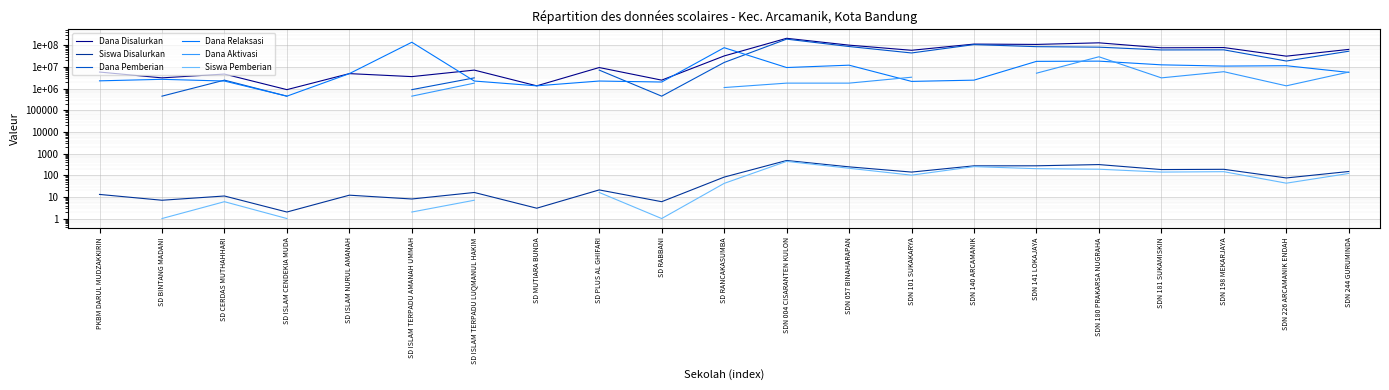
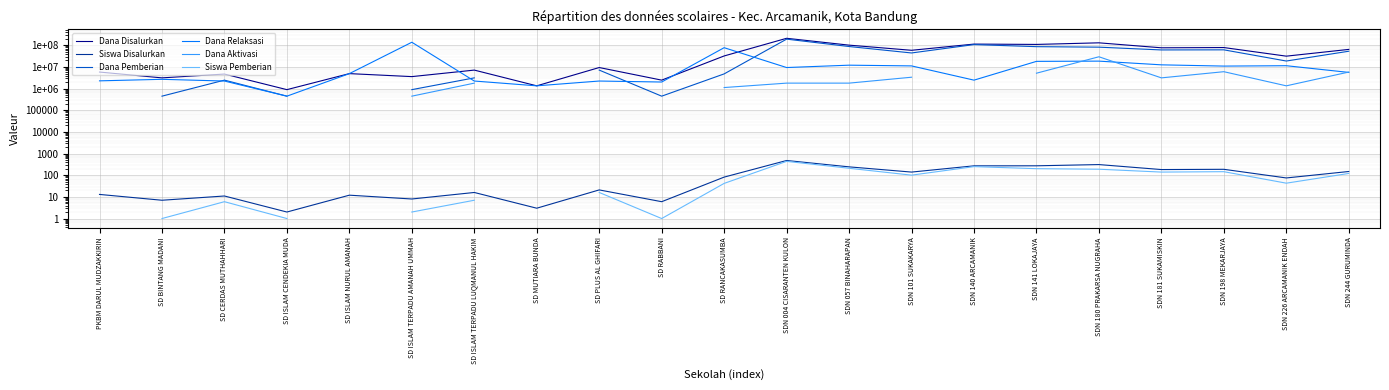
  {
    "Dana Pemberian": {
      "SD BINTANG MADANI": 500000,
      "SD ISLAM TERPADU AMANAH UMMAH": 900000,
      "SD ISLAM TERPADU LUQMANUL HAKIM": 3000000,
      "SD PLUS AL GHIFARI": 7000000,
      "SD RABBANI": 500000,
-     "SD RANCAKASUMBA": 20000000,
+     "SD RANCAKASUMBA": 5000000,
      "SDN 101 SUKAKARYA": 40000000,
      "SDN 180 PRAKARSA NUGRAHA": 80000000,
      "SDN 226 ARCAMANIK ENDAH": 20000000
    },
    "Dana Relaksasi": {
      "PKBM DARUL MUDZAKKIRIN": 2000000,
      "SD ISLAM TERPADU AMANAH UMMAH": 100000000,
      "SD PLUS AL GHIFARI": 2000000,
      "SD RANCAKASUMBA": 80000000,
      "SDN 004 CISARANTEN KULON": 10000000,
      "SDN 057 BINAHARAPAN": 10000000,
-     "SDN 101 SUKAKARYA": 2000000,
+     "SDN 101 SUKAKARYA": 10000000,
      "SDN 140 ARCAMANIK": 2000000,
      "SDN 141 LOKAJAYA": 20000000,
      "SDN 180 PRAKARSA NUGRAHA": 20000000,
      "SDN 181 SUKAMISKIN": 10000000,
      "SDN 198 MEKARJAYA": 10000000,
      "SDN 226 ARCAMANIK ENDAH": 10000000
    },
    "Dana Aktivasi": {
      "SD ISLAM TERPADU AMANAH UMMAH": 500000,
      "SD RANCAKASUMBA": 1000000,
      "SDN 004 CISARANTEN KULON": 2000000,
      "SDN 057 BINAHARAPAN": 2000000,
      "SDN 101 SUKAKARYA": 3000000,
      "SDN 141 LOKAJAYA": 5000000,
      "SDN 180 PRAKARSA NUGRAHA": 30000000,
      "SDN 181 SUKAMISKIN": 3000000,
      "SDN 198 MEKARJAYA": 6000000,
      "SDN 226 ARCAMANIK ENDAH": 1000000
    },
    "Siswa Pemberian": {
      "SD BINTANG MADANI": 1,
      "SD CERDAS MUTHAHHARI": 6,
      "SD ISLAM CENDEKIA MUDA": 1,
      "SD ISLAM TERPADU AMANAH UMMAH": 2,
      "SD ISLAM TERPADU LUQMANUL HAKIM": 7,
      "SD PLUS AL GHIFARI": 20,
      "SD RABBANI": 1,
      "SD RANCAKASUMBA": 40,
      "SDN 101 SUKAKARYA": 100,
      "SDN 141 LOKAJAYA": 200,
      "SDN 180 PRAKARSA NUGRAHA": 200,
      "SDN 226 ARCAMANIK ENDAH": 40
    }
  }
